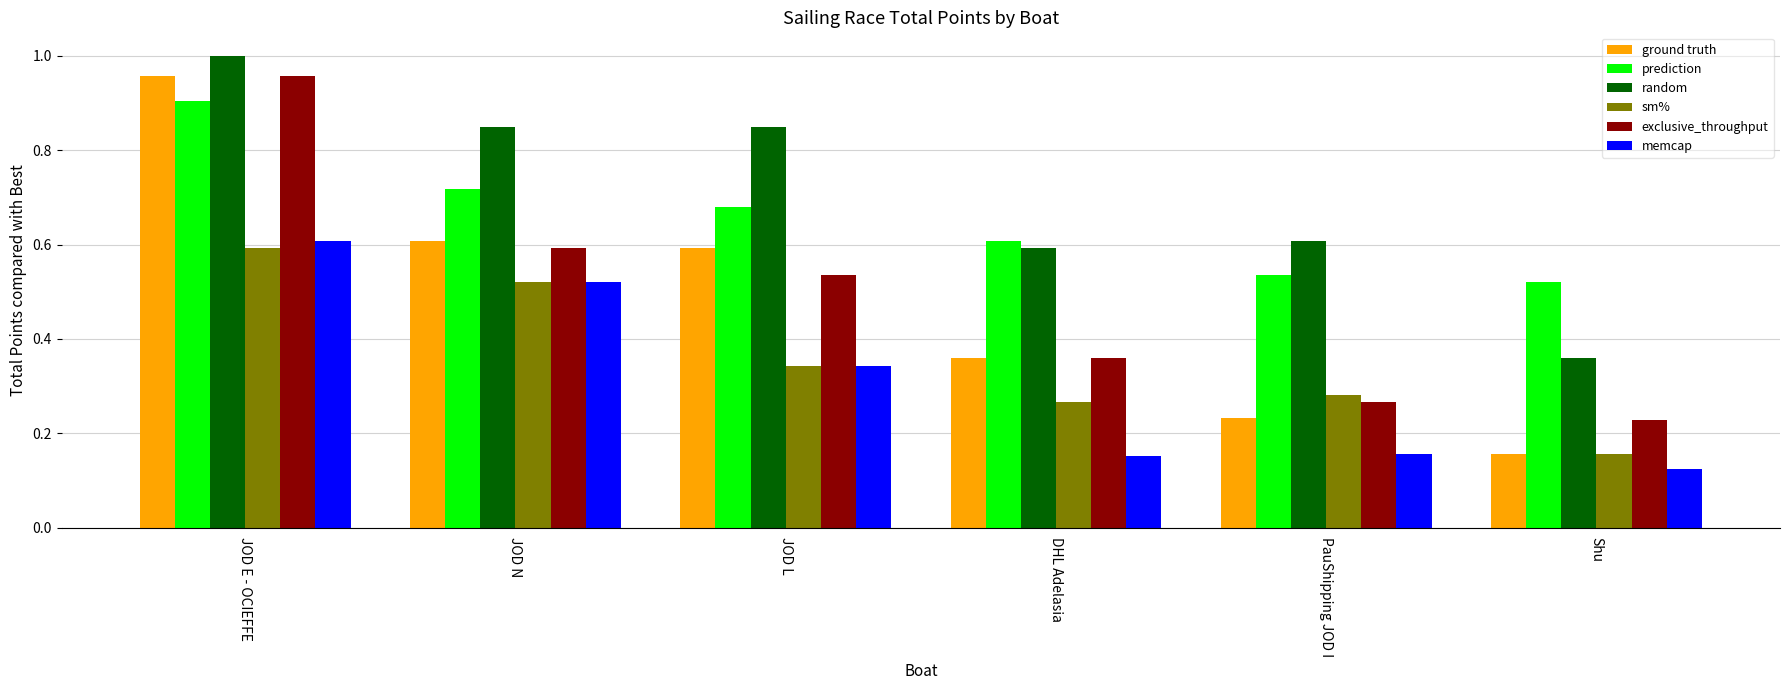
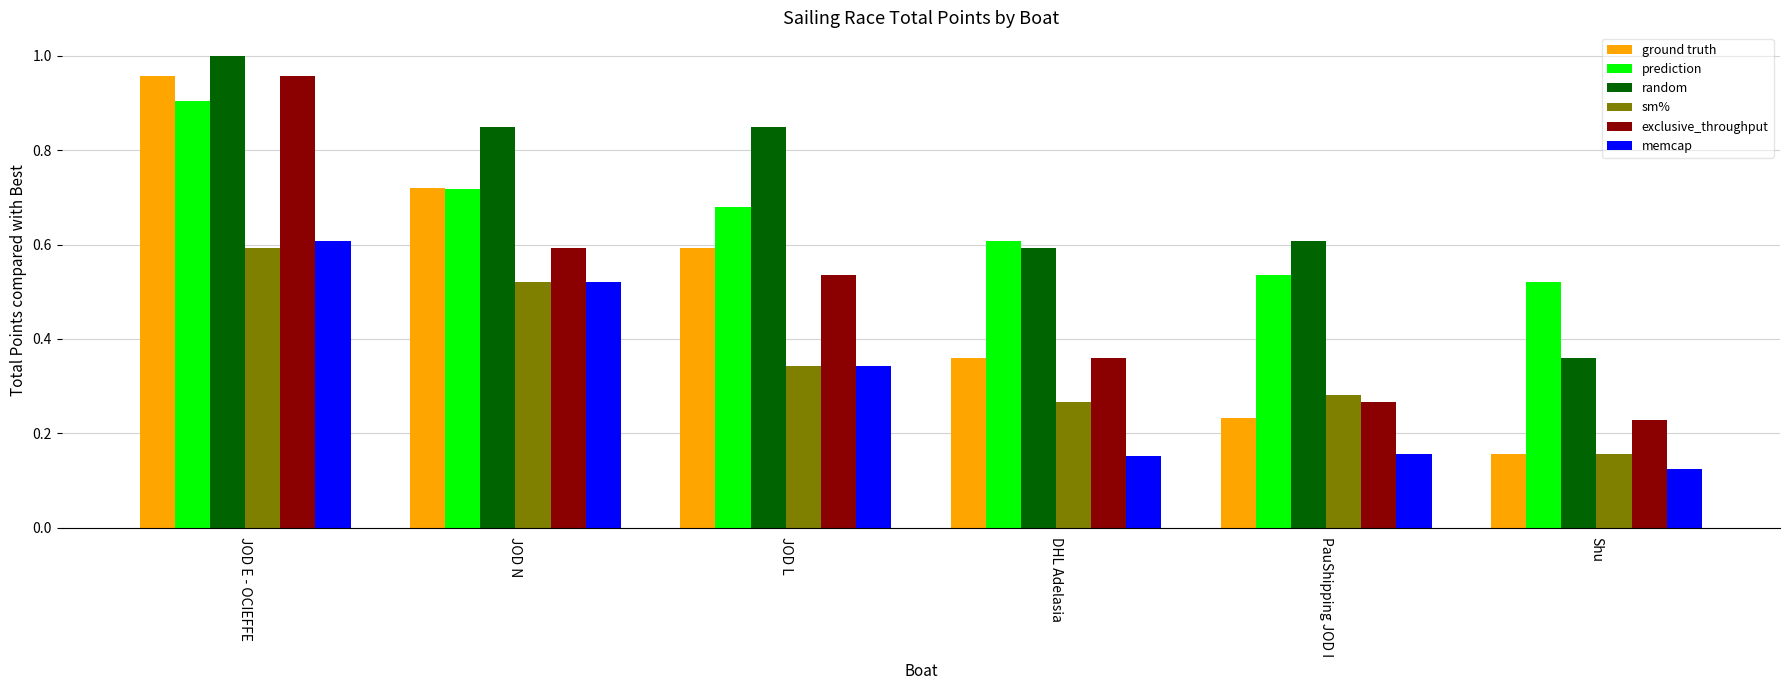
  {
    "ground truth": {
      "JOD E - OCIEFFE": 0.96,
-     "JOD N": 0.61,
+     "JOD N": 0.72,
      "JOD L": 0.59,
      "DHL Adelasia": 0.36,
      "PauShipping JOD I": 0.23,
      "Shu": 0.16
    },
    "prediction": {
      "JOD E - OCIEFFE": 0.90,
      "JOD N": 0.72,
      "JOD L": 0.68,
      "DHL Adelasia": 0.61,
      "PauShipping JOD I": 0.54,
      "Shu": 0.52
    },
    "random": {
      "JOD E - OCIEFFE": 1.00,
      "JOD N": 0.85,
      "JOD L": 0.85,
      "DHL Adelasia": 0.59,
      "PauShipping JOD I": 0.61,
      "Shu": 0.36
    },
    "sm%": {
      "JOD E - OCIEFFE": 0.59,
      "JOD N": 0.52,
      "JOD L": 0.34,
      "DHL Adelasia": 0.27,
      "PauShipping JOD I": 0.28,
      "Shu": 0.16
    },
    "exclusive_throughput": {
      "JOD E - OCIEFFE": 0.96,
      "JOD N": 0.59,
      "JOD L": 0.54,
      "DHL Adelasia": 0.36,
      "PauShipping JOD I": 0.27,
      "Shu": 0.23
    },
    "memcap": {
      "JOD E - OCIEFFE": 0.61,
      "JOD N": 0.52,
      "JOD L": 0.34,
      "DHL Adelasia": 0.15,
      "PauShipping JOD I": 0.16,
      "Shu": 0.12
    }
  }
